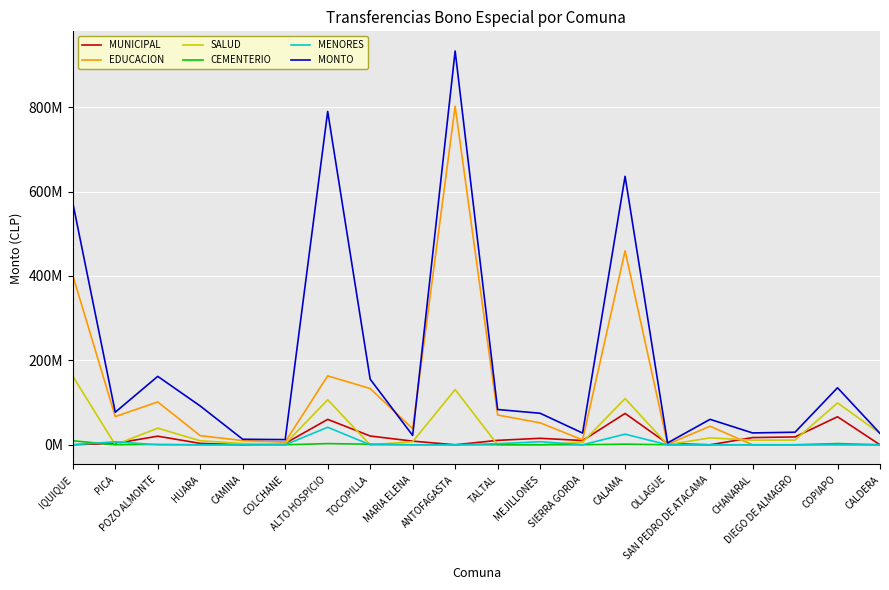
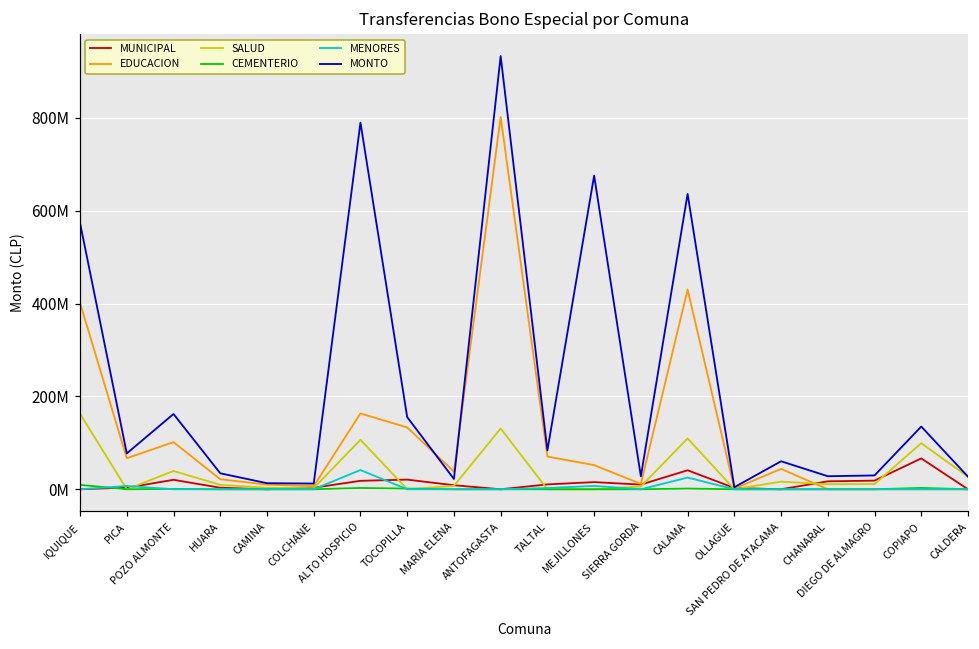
  {
    "MUNICIPAL": {
      "POZO ALMONTE": 20000000,
-     "ALTO HOSPICIO": 60000000,
+     "ALTO HOSPICIO": 20000000,
      "TOCOPILLA": 20000000,
      "TALTAL": 10000000,
      "MEJILLONES": 20000000,
-     "CALAMA": 70000000,
+     "CALAMA": 40000000,
      "CHANARAL": 20000000,
      "DIEGO DE ALMAGRO": 20000000,
      "COPIAPO": 70000000
    },
    "EDUCACION": {
      "IQUIQUE": 400000000,
      "PICA": 70000000,
      "POZO ALMONTE": 100000000,
      "HUARA": 20000000,
      "ALTO HOSPICIO": 160000000,
      "TOCOPILLA": 130000000,
      "MARIA ELENA": 40000000,
      "ANTOFAGASTA": 800000000,
      "TALTAL": 70000000,
      "MEJILLONES": 50000000,
-     "CALAMA": 460000000,
+     "CALAMA": 430000000,
      "SAN PEDRO DE ATACAMA": 40000000
    },
    "SALUD": {
      "IQUIQUE": 160000000,
      "POZO ALMONTE": 40000000,
      "HUARA": 10000000,
      "ALTO HOSPICIO": 110000000,
      "ANTOFAGASTA": 130000000,
      "CALAMA": 110000000,
      "SAN PEDRO DE ATACAMA": 20000000,
      "CHANARAL": 10000000,
      "DIEGO DE ALMAGRO": 10000000,
      "COPIAPO": 100000000
    },
    "CEMENTERIO": {
      "IQUIQUE": 10000000,
      "ALTO HOSPICIO": 0,
      "CALAMA": 0
    },
    "MENORES": {
      "ALTO HOSPICIO": 40000000,
      "MEJILLONES": 10000000,
      "CALAMA": 30000000
    },
    "MONTO": {
      "IQUIQUE": 570000000,
      "PICA": 80000000,
      "POZO ALMONTE": 160000000,
-     "HUARA": 90000000,
+     "HUARA": 30000000,
      "ALTO HOSPICIO": 790000000,
      "TOCOPILLA": 160000000,
      "MARIA ELENA": 20000000,
      "ANTOFAGASTA": 930000000,
      "TALTAL": 80000000,
-     "MEJILLONES": 70000000,
+     "MEJILLONES": 680000000,
      "SIERRA GORDA": 30000000,
      "CALAMA": 640000000,
      "SAN PEDRO DE ATACAMA": 60000000,
      "CHANARAL": 30000000,
      "DIEGO DE ALMAGRO": 30000000,
      "COPIAPO": 140000000
    }
  }
